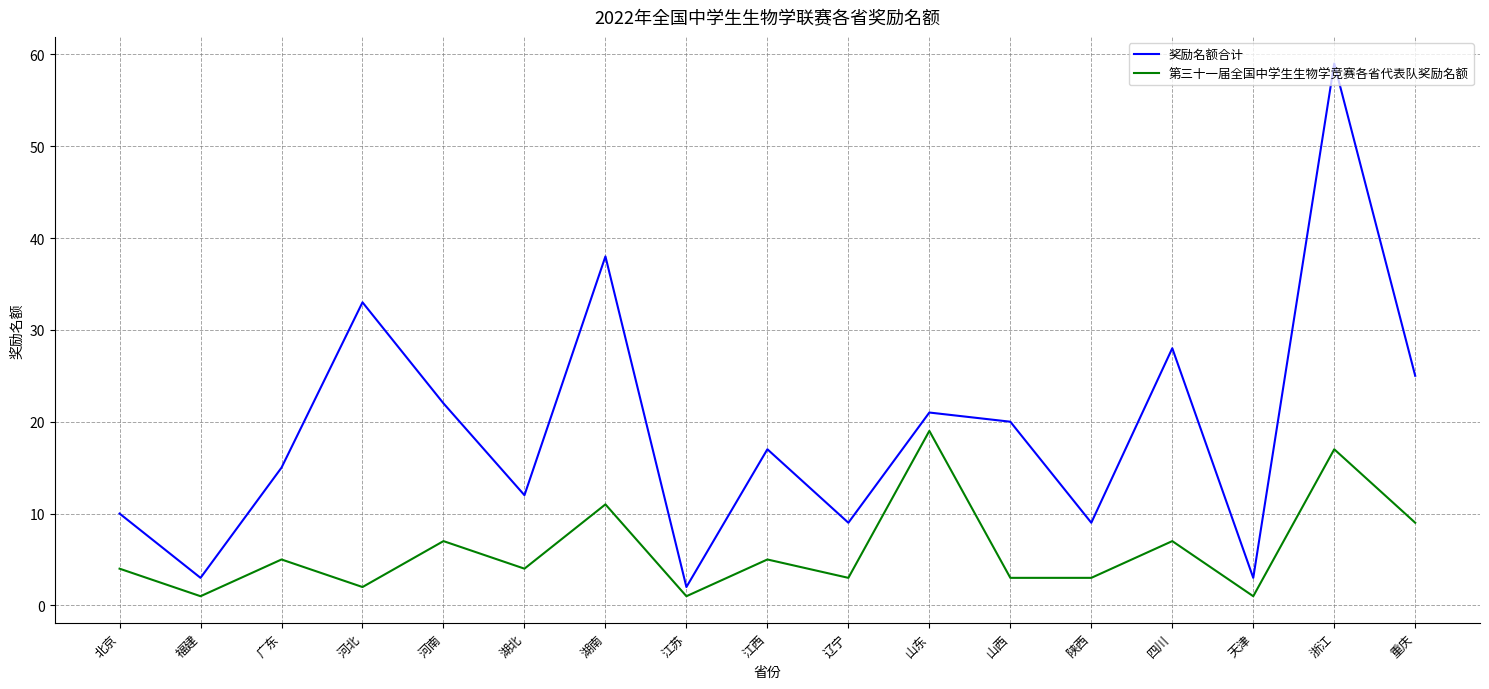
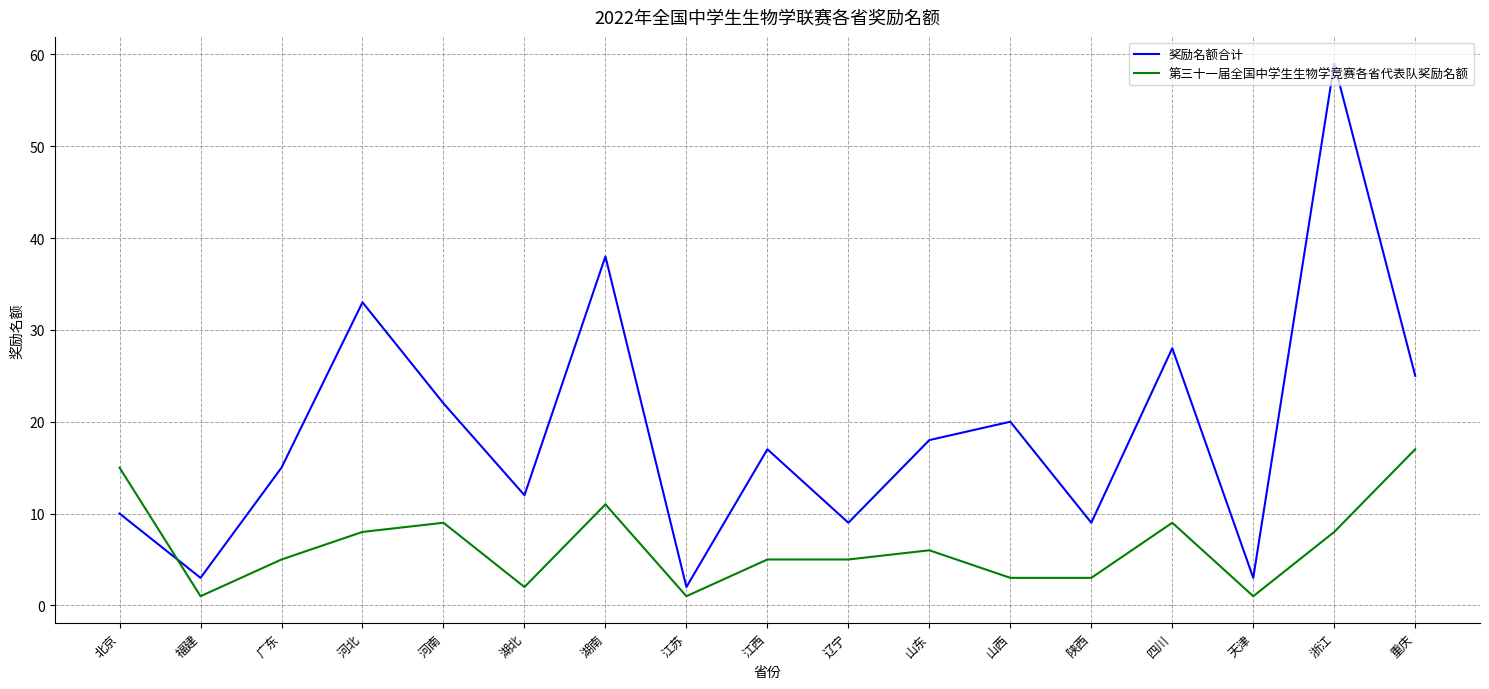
  {
    "奖励名额合计": {
      "北京": 10,
      "福建": 3,
      "广东": 15,
      "河北": 33,
      "河南": 22,
      "湖北": 12,
      "湖南": 38,
      "江苏": 2,
      "江西": 17,
      "辽宁": 9,
-     "山东": 21,
+     "山东": 18,
      "山西": 20,
      "陕西": 9,
      "四川": 28,
      "天津": 3,
      "重庆": 25
    },
    "第三十一届全国中学生生物学竞赛各省代表队奖励名额": {
-     "北京": 4,
+     "北京": 15,
      "福建": 1,
      "广东": 5,
-     "河北": 2,
-     "河南": 7,
-     "湖北": 4,
+     "河北": 8,
+     "河南": 9,
+     "湖北": 2,
      "湖南": 11,
      "江苏": 1,
      "江西": 5,
-     "辽宁": 3,
-     "山东": 19,
+     "辽宁": 5,
+     "山东": 6,
      "山西": 3,
      "陕西": 3,
-     "四川": 7,
+     "四川": 9,
      "天津": 1,
-     "浙江": 17,
-     "重庆": 9
+     "浙江": 8,
+     "重庆": 17
    }
  }
